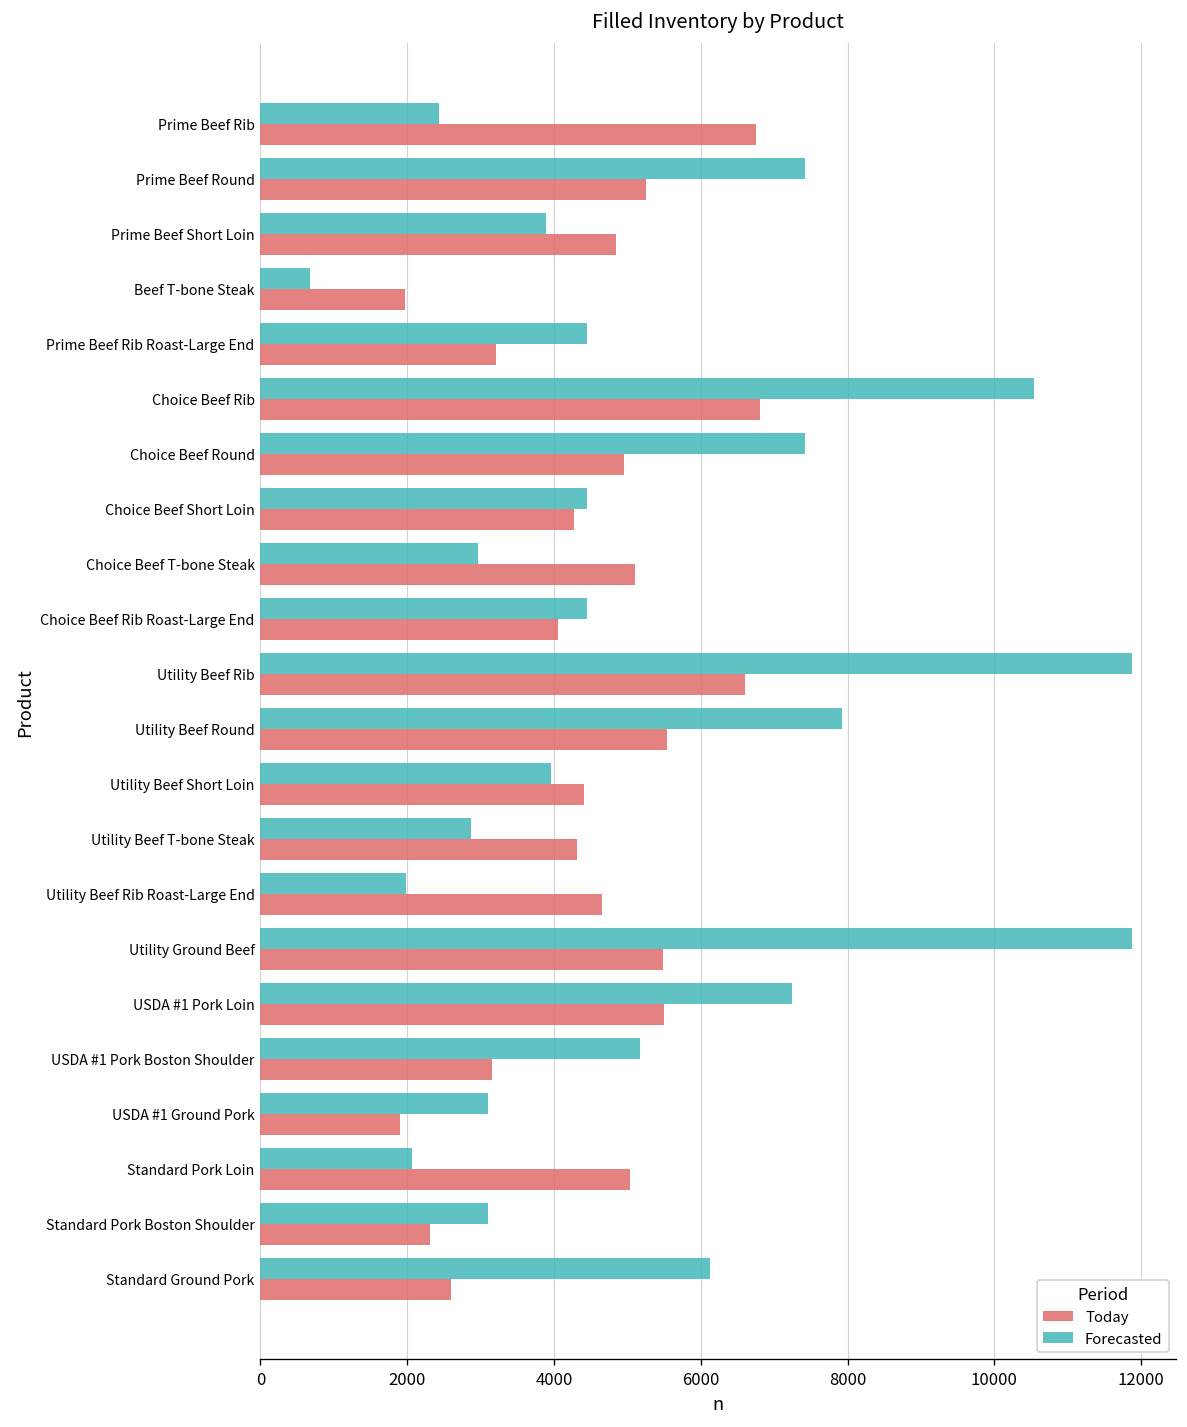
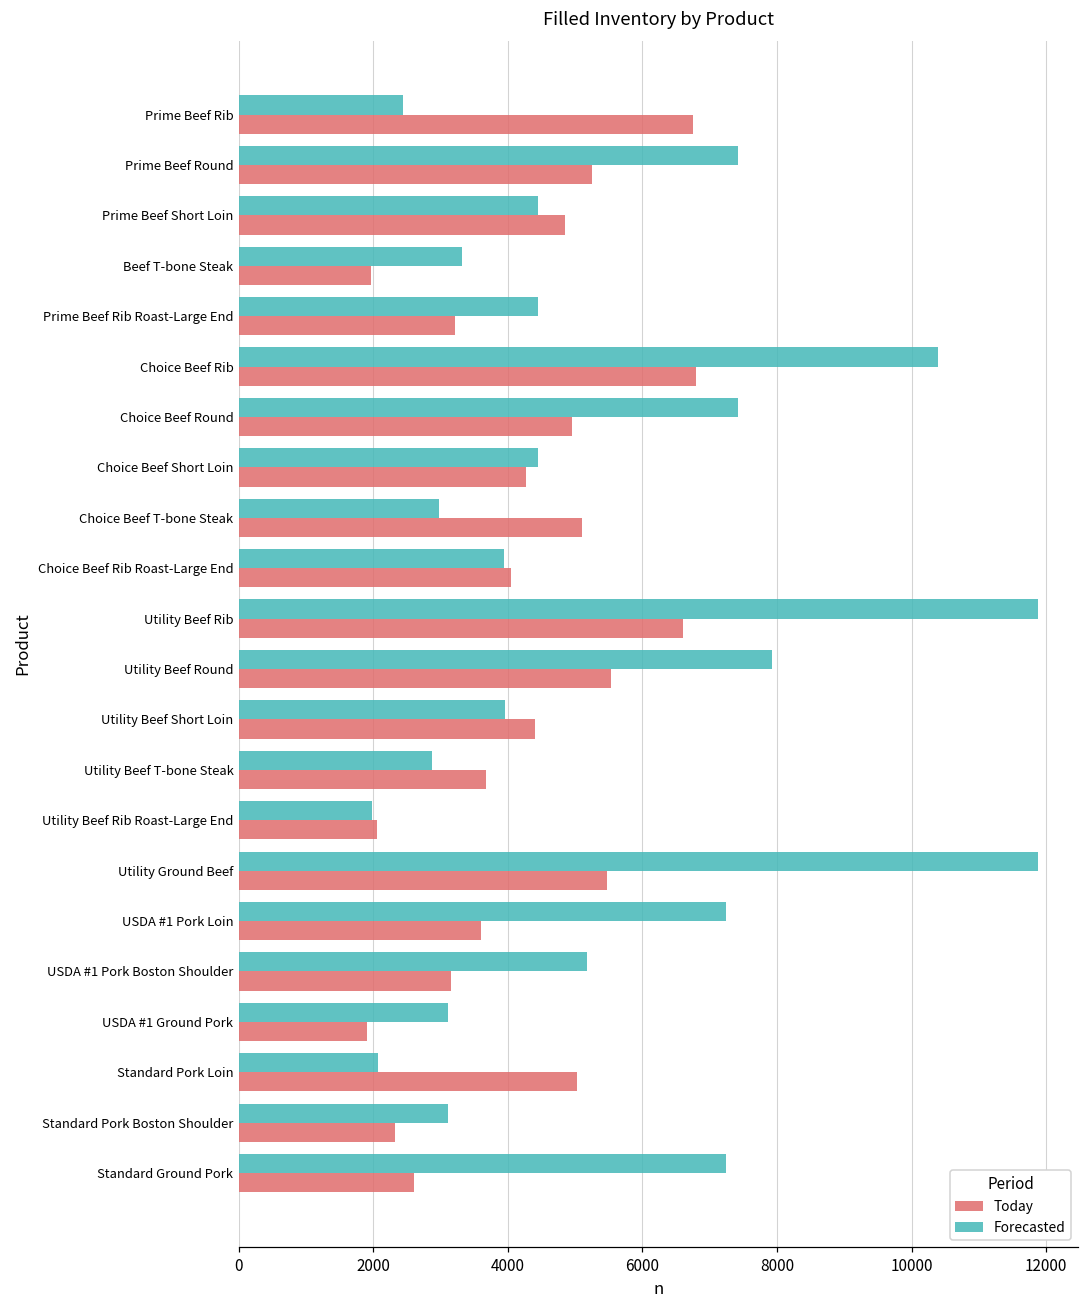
  {
    "Today": {
      "Prime Beef Rib": 6800,
      "Prime Beef Round": 5300,
      "Prime Beef Short Loin": 4900,
      "Beef T-bone Steak": 2000,
      "Prime Beef Rib Roast-Large End": 3200,
      "Choice Beef Rib": 6800,
      "Choice Beef Round": 5000,
      "Choice Beef Short Loin": 4300,
      "Choice Beef T-bone Steak": 5100,
      "Choice Beef Rib Roast-Large End": 4100,
      "Utility Beef Rib": 6600,
      "Utility Beef Round": 5500,
      "Utility Beef Short Loin": 4400,
-     "Utility Beef T-bone Steak": 4300,
-     "Utility Beef Rib Roast-Large End": 4700,
+     "Utility Beef T-bone Steak": 3700,
+     "Utility Beef Rib Roast-Large End": 2100,
      "Utility Ground Beef": 5500,
-     "USDA #1 Pork Loin": 5500,
+     "USDA #1 Pork Loin": 3600,
      "USDA #1 Pork Boston Shoulder": 3200,
      "USDA #1 Ground Pork": 1900,
      "Standard Pork Loin": 5000,
      "Standard Pork Boston Shoulder": 2300,
      "Standard Ground Pork": 2600
    },
    "Forecasted": {
      "Prime Beef Rib": 2400,
      "Prime Beef Round": 7400,
-     "Prime Beef Short Loin": 3900,
-     "Beef T-bone Steak": 700,
+     "Prime Beef Short Loin": 4500,
+     "Beef T-bone Steak": 3300,
      "Prime Beef Rib Roast-Large End": 4500,
-     "Choice Beef Rib": 10500,
+     "Choice Beef Rib": 10400,
      "Choice Beef Round": 7400,
      "Choice Beef Short Loin": 4500,
      "Choice Beef T-bone Steak": 3000,
-     "Choice Beef Rib Roast-Large End": 4500,
+     "Choice Beef Rib Roast-Large End": 3900,
      "Utility Beef Rib": 11900,
      "Utility Beef Round": 7900,
      "Utility Beef Short Loin": 4000,
      "Utility Beef T-bone Steak": 2900,
      "Utility Beef Rib Roast-Large End": 2000,
      "Utility Ground Beef": 11900,
      "USDA #1 Pork Loin": 7200,
      "USDA #1 Pork Boston Shoulder": 5200,
      "USDA #1 Ground Pork": 3100,
      "Standard Pork Loin": 2100,
      "Standard Pork Boston Shoulder": 3100,
-     "Standard Ground Pork": 6100
+     "Standard Ground Pork": 7200
    }
  }
